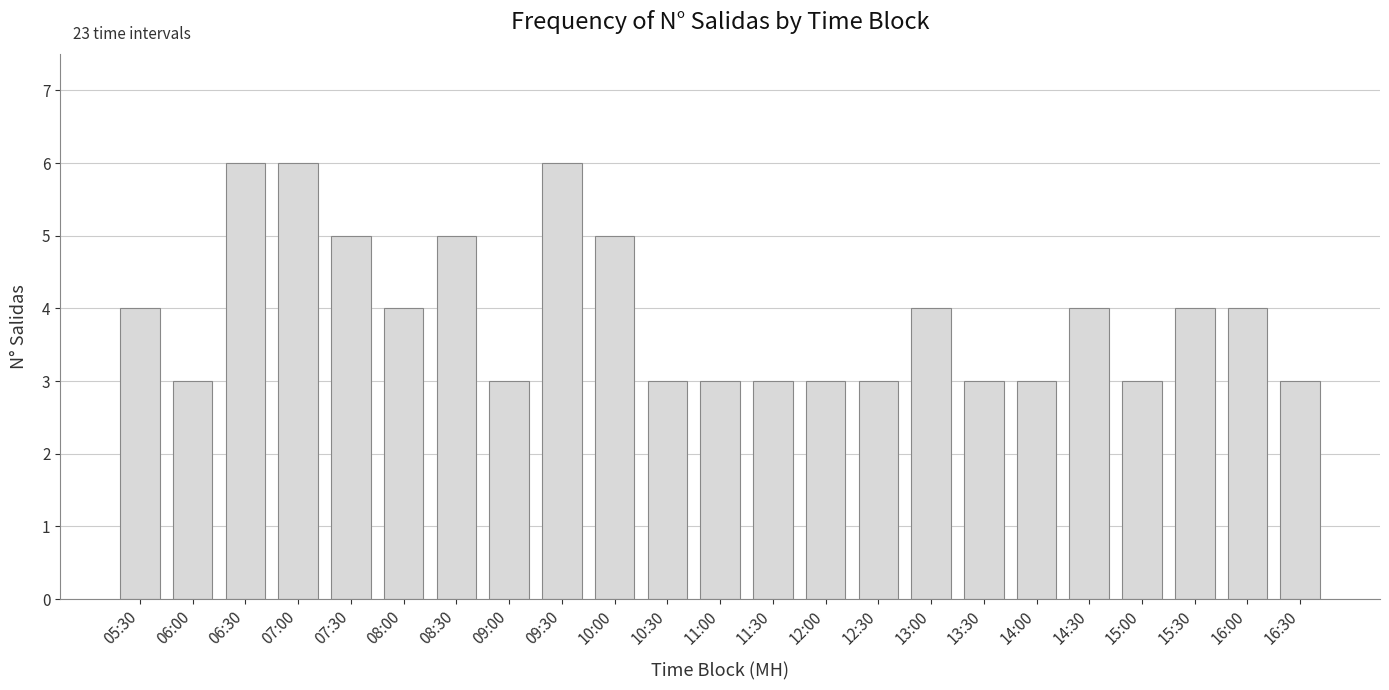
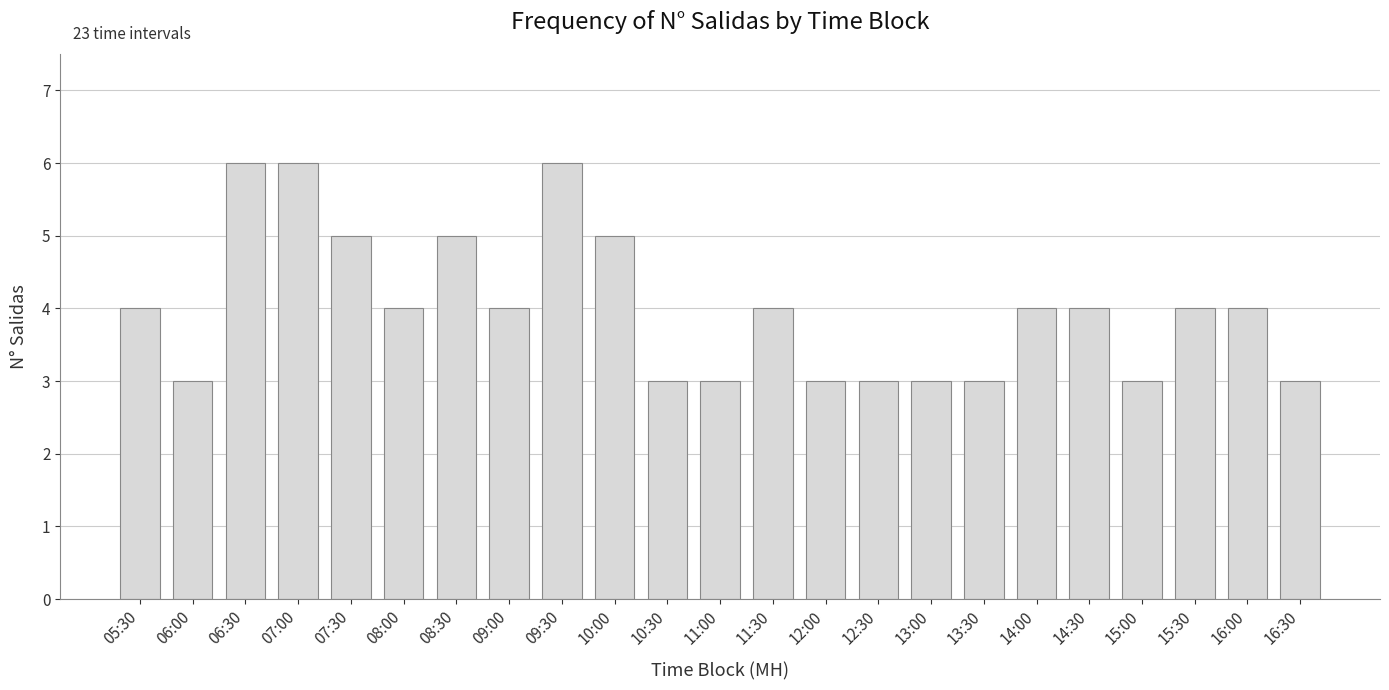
  {
    "05:30": 4,
    "06:00": 3,
    "06:30": 6,
    "07:00": 6,
    "07:30": 5,
    "08:00": 4,
    "08:30": 5,
-   "09:00": 3,
+   "09:00": 4,
    "09:30": 6,
    "10:00": 5,
    "10:30": 3,
    "11:00": 3,
-   "11:30": 3,
+   "11:30": 4,
    "12:00": 3,
    "12:30": 3,
-   "13:00": 4,
+   "13:00": 3,
    "13:30": 3,
-   "14:00": 3,
+   "14:00": 4,
    "14:30": 4,
    "15:00": 3,
    "15:30": 4,
    "16:00": 4,
    "16:30": 3
  }
